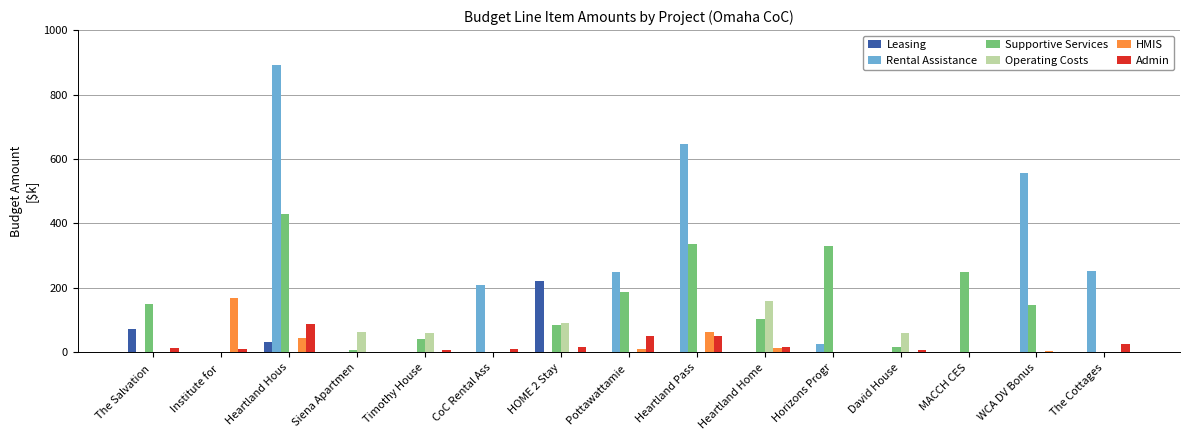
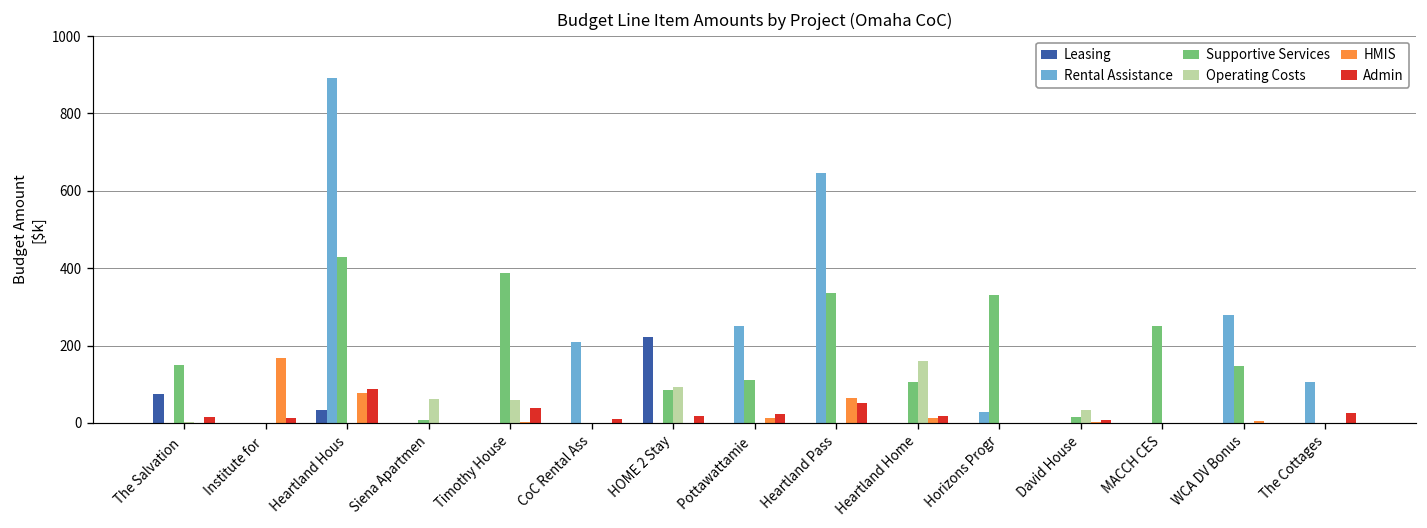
  {
    "Leasing": {
      "The Salvation": 70,
      "Institute for": 0,
      "Heartland Hous": 30,
      "Siena Apartmen": 0,
      "Timothy House": 0,
      "CoC Rental Ass": 0,
      "HOME 2 Stay": 220,
      "Pottawattamie": 0,
      "Heartland Pass": 0,
      "Heartland Home": 0,
      "Horizons Progr": 0,
      "David House": 0,
      "MACCH CES": 0,
      "WCA DV Bonus": 0,
      "The Cottages": 0
    },
    "Rental Assistance": {
      "The Salvation": 0,
      "Institute for": 0,
      "Heartland Hous": 890,
      "Siena Apartmen": 0,
      "Timothy House": 0,
      "CoC Rental Ass": 210,
      "HOME 2 Stay": 0,
      "Pottawattamie": 250,
      "Heartland Pass": 650,
      "Heartland Home": 0,
      "Horizons Progr": 30,
      "David House": 0,
      "MACCH CES": 0,
-     "WCA DV Bonus": 560,
-     "The Cottages": 250
+     "WCA DV Bonus": 280,
+     "The Cottages": 100
    },
    "Supportive Services": {
      "The Salvation": 150,
      "Institute for": 0,
      "Heartland Hous": 430,
-     "Timothy House": 40,
+     "Timothy House": 390,
      "CoC Rental Ass": 0,
      "HOME 2 Stay": 90,
-     "Pottawattamie": 190,
+     "Pottawattamie": 110,
      "Heartland Pass": 340,
      "Heartland Home": 100,
      "Horizons Progr": 330,
      "David House": 20,
      "MACCH CES": 250,
      "WCA DV Bonus": 150,
      "The Cottages": 0
    },
    "Operating Costs": {
      "Institute for": 0,
      "Heartland Hous": 0,
      "Siena Apartmen": 60,
      "Timothy House": 60,
      "CoC Rental Ass": 0,
      "HOME 2 Stay": 90,
      "Pottawattamie": 0,
      "Heartland Pass": 0,
      "Heartland Home": 160,
      "Horizons Progr": 0,
-     "David House": 60,
+     "David House": 30,
      "MACCH CES": 0,
      "WCA DV Bonus": 0,
      "The Cottages": 0
    },
    "HMIS": {
      "The Salvation": 0,
      "Institute for": 170,
-     "Heartland Hous": 40,
+     "Heartland Hous": 80,
      "Siena Apartmen": 0,
      "CoC Rental Ass": 0,
      "HOME 2 Stay": 0,
      "Pottawattamie": 10,
      "Heartland Pass": 60,
      "Heartland Home": 10,
      "Horizons Progr": 0,
      "MACCH CES": 0,
      "The Cottages": 0
    },
    "Admin": {
      "The Salvation": 10,
      "Institute for": 10,
      "Heartland Hous": 90,
      "Siena Apartmen": 0,
-     "Timothy House": 10,
+     "Timothy House": 40,
      "CoC Rental Ass": 10,
      "HOME 2 Stay": 20,
-     "Pottawattamie": 50,
+     "Pottawattamie": 20,
      "Heartland Pass": 50,
      "Heartland Home": 20,
      "Horizons Progr": 0,
      "MACCH CES": 0,
      "WCA DV Bonus": 0,
      "The Cottages": 30
    }
  }
